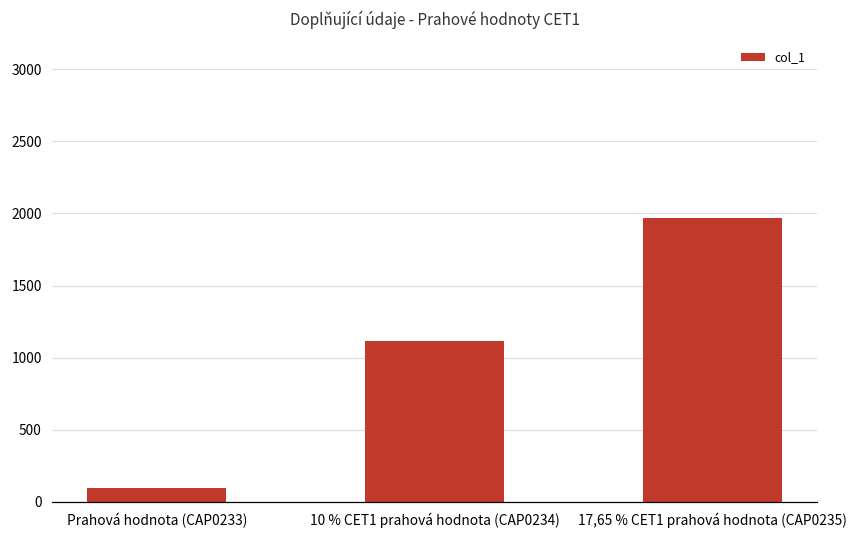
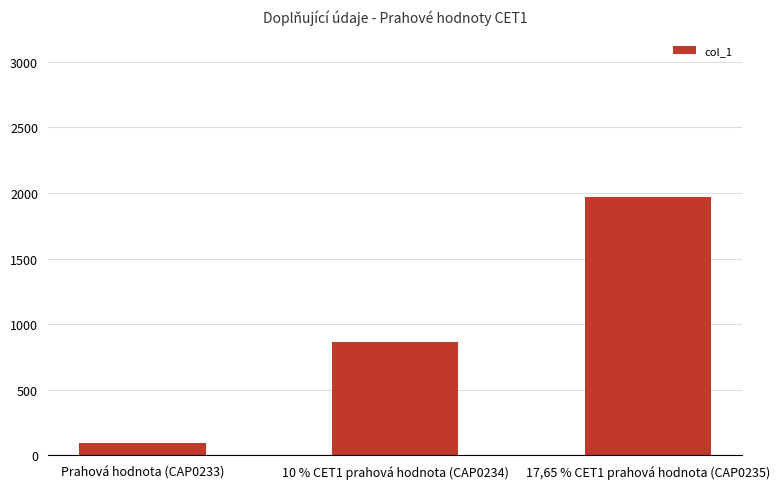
  {
    "Prahová hodnota (CAP0233)": 100,
-   "10 % CET1 prahová hodnota (CAP0234)": 1110,
+   "10 % CET1 prahová hodnota (CAP0234)": 870,
    "17,65 % CET1 prahová hodnota (CAP0235)": 1970
  }
